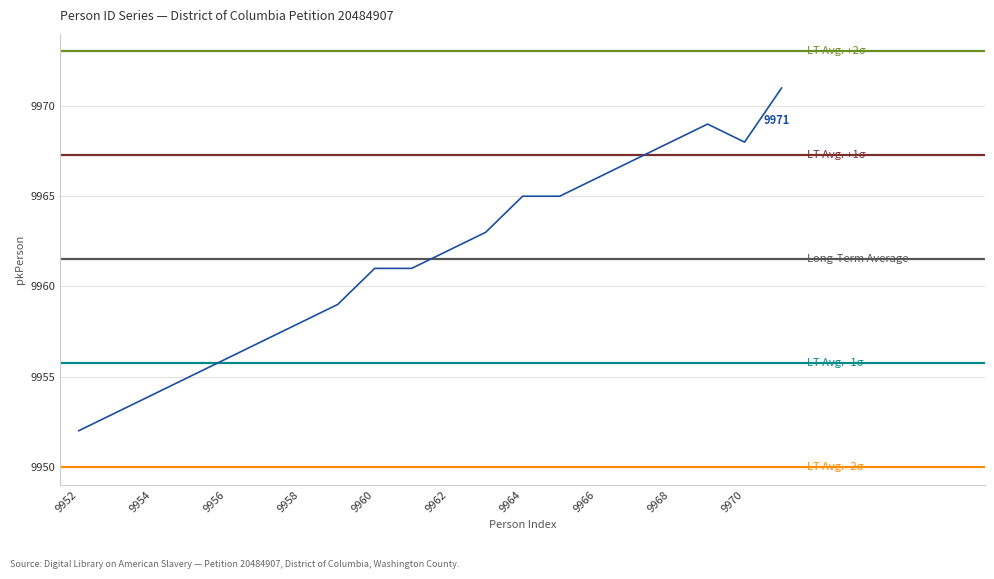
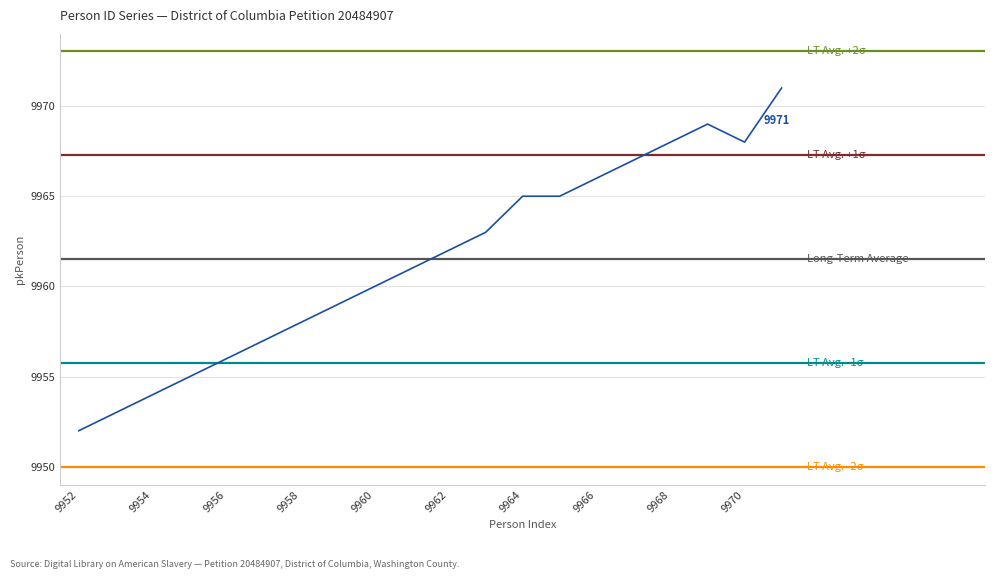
  {
    "9952": 9952,
    "9954": 9954,
    "9956": 9956,
    "9958": 9958,
-   "9960": 9961,
+   "9960": 9960,
    "9962": 9962,
    "9964": 9965,
    "9966": 9966,
    "9968": 9968
  }
